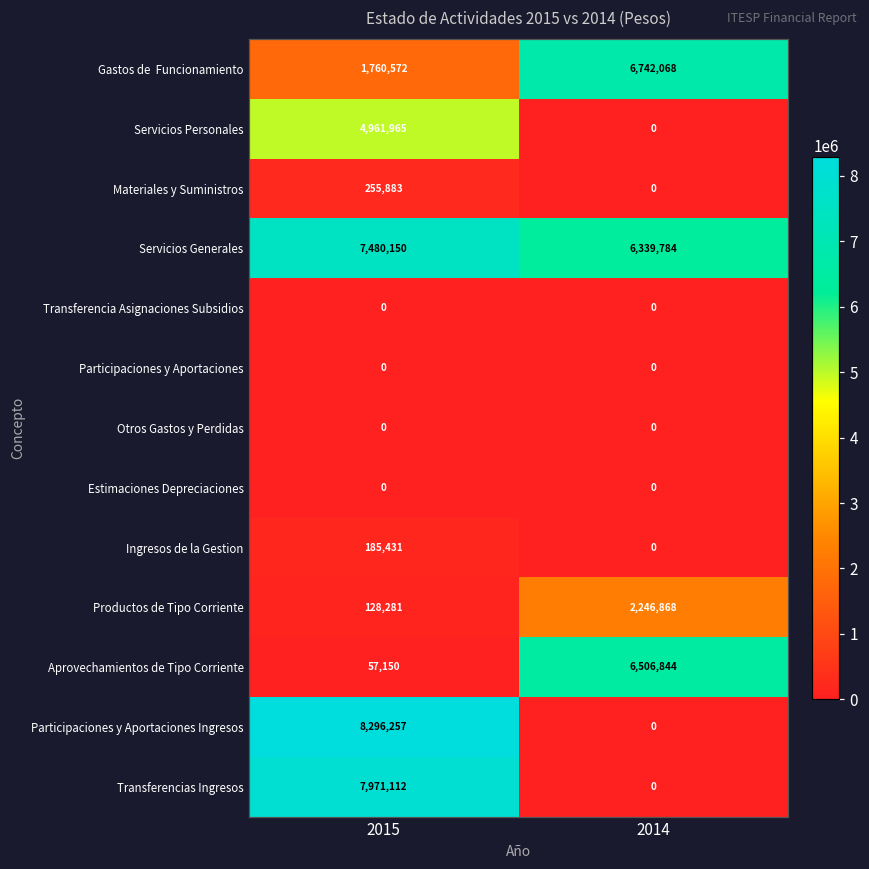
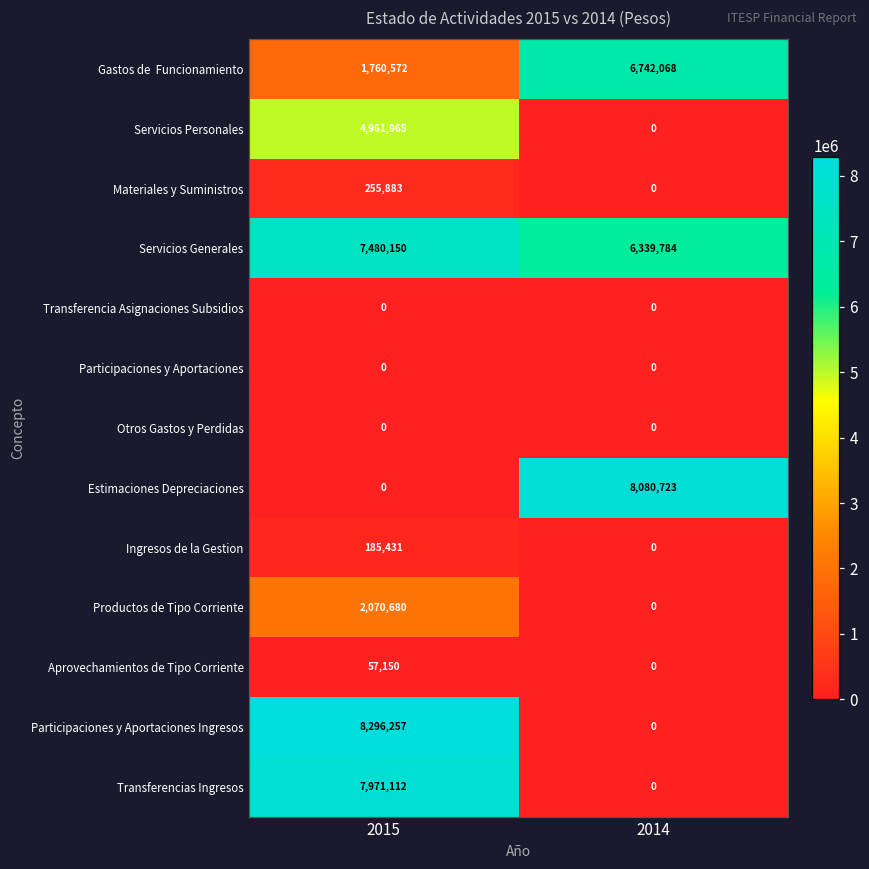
  {
    "Gastos de Funcionamiento": {
      "2015": "1,760,572",
      "2014": "6,742,068"
    },
    "Servicios Personales": {
      "2015": "4,961,965",
      "2014": "0"
    },
    "Materiales y Suministros": {
      "2015": "255,883",
      "2014": "0"
    },
    "Servicios Generales": {
      "2015": "7,480,150",
      "2014": "6,339,784"
    },
    "Transferencia Asignaciones Subsidios": {
      "2015": "0",
      "2014": "0"
    },
    "Participaciones y Aportaciones": {
      "2015": "0",
      "2014": "0"
    },
    "Otros Gastos y Perdidas": {
      "2015": "0",
      "2014": "0"
    },
    "Estimaciones Depreciaciones": {
      "2015": "0",
-     "2014": "0"
+     "2014": "8,080,723"
    },
    "Ingresos de la Gestion": {
      "2015": "185,431",
      "2014": "0"
    },
    "Productos de Tipo Corriente": {
-     "2015": "128,281",
-     "2014": "2,246,868"
+     "2015": "2,070,680",
+     "2014": "0"
    },
    "Aprovechamientos de Tipo Corriente": {
      "2015": "57,150",
-     "2014": "6,506,844"
+     "2014": "0"
    },
    "Participaciones y Aportaciones Ingresos": {
      "2015": "8,296,257",
      "2014": "0"
    },
    "Transferencias Ingresos": {
      "2015": "7,971,112",
      "2014": "0"
    }
  }
